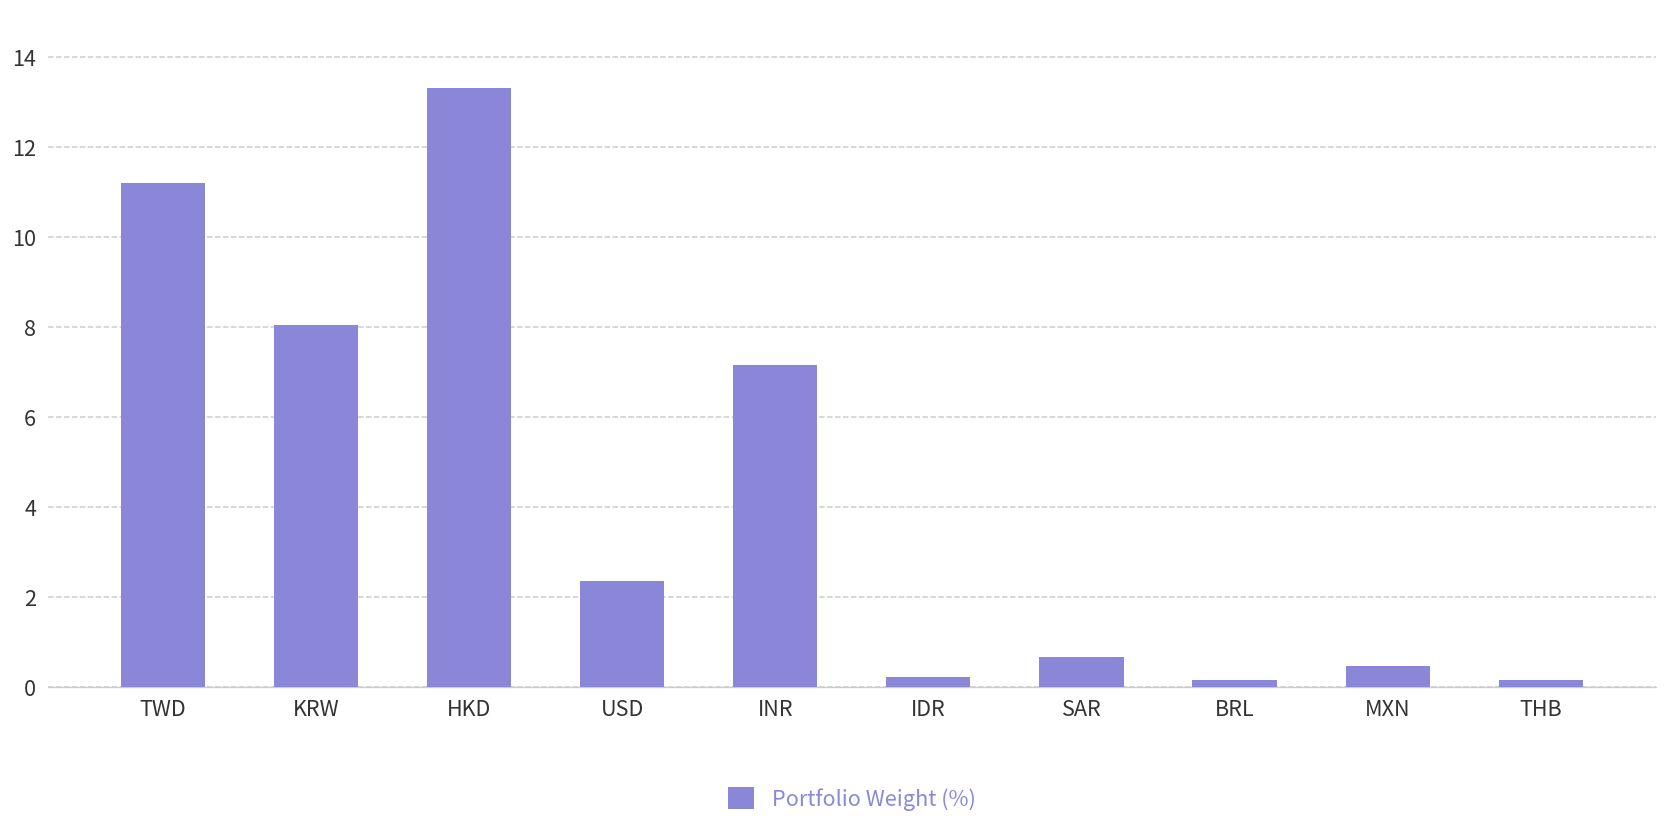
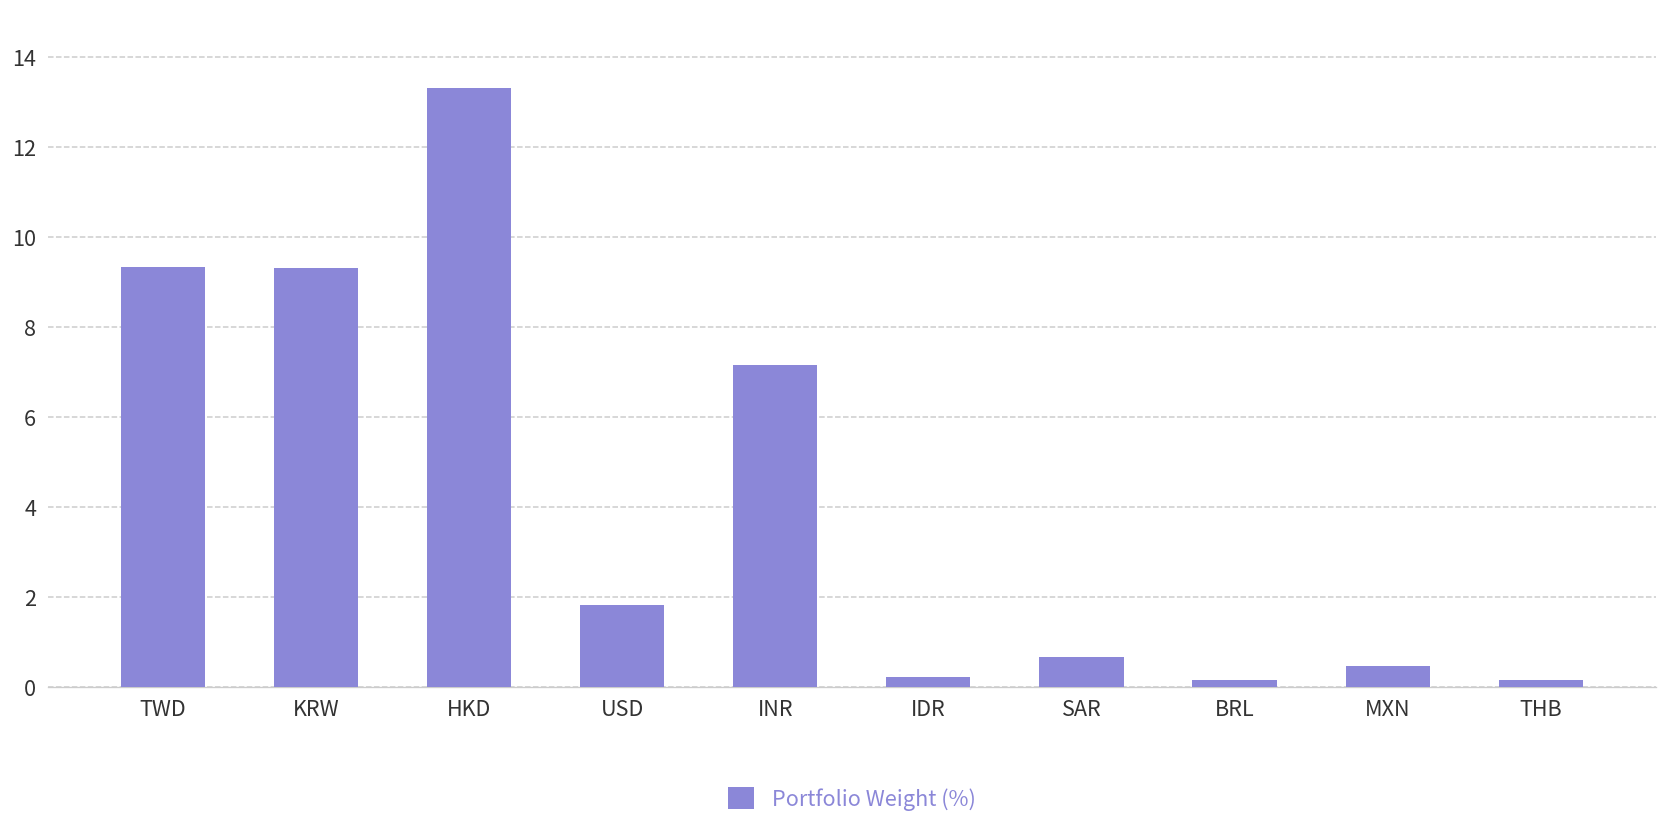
  {
-   "TWD": 11.2,
-   "KRW": 8.0,
+   "TWD": 9.3,
+   "KRW": 9.3,
    "HKD": 13.3,
-   "USD": 2.3,
+   "USD": 1.8,
    "INR": 7.2,
    "IDR": 0.2,
    "SAR": 0.7,
    "BRL": 0.2,
    "MXN": 0.5,
    "THB": 0.2
  }
